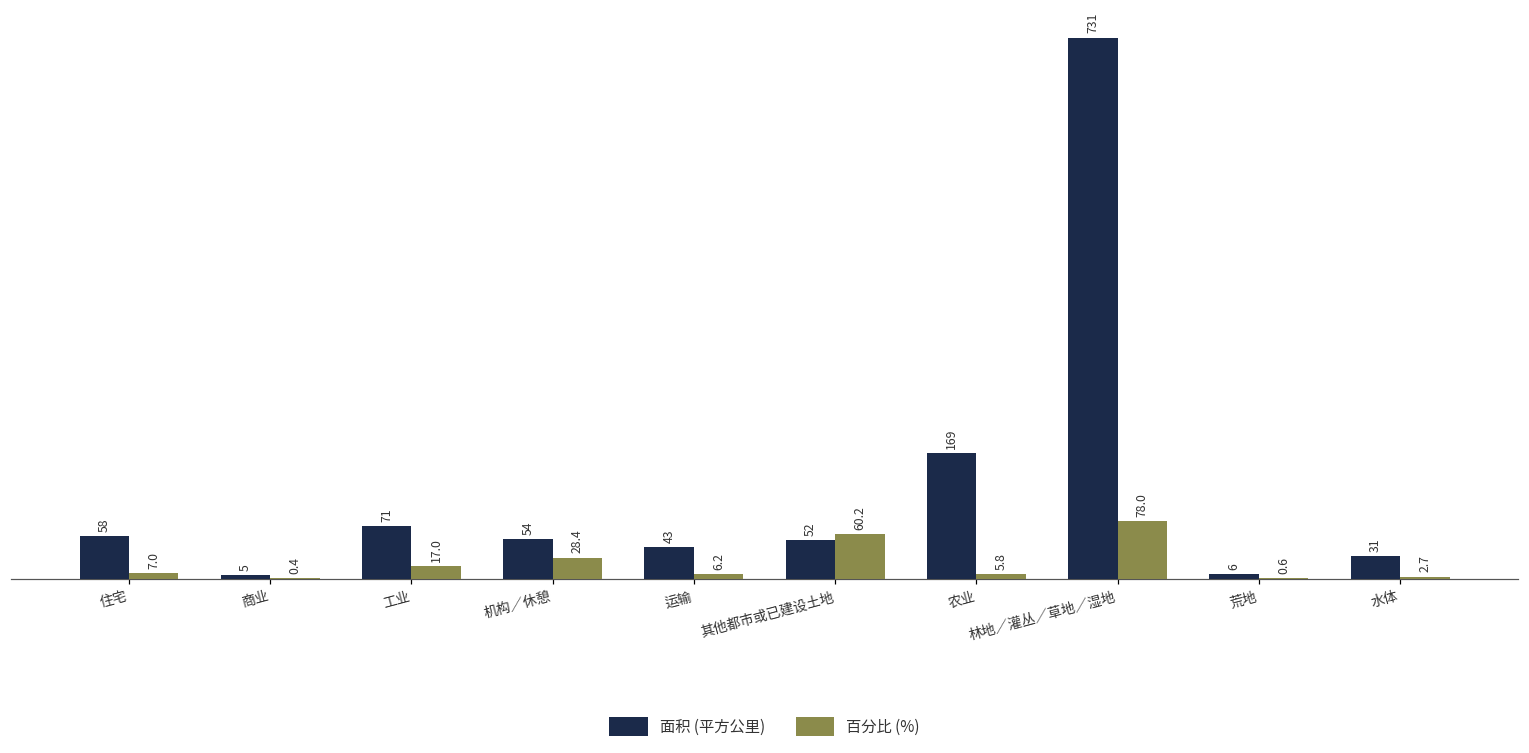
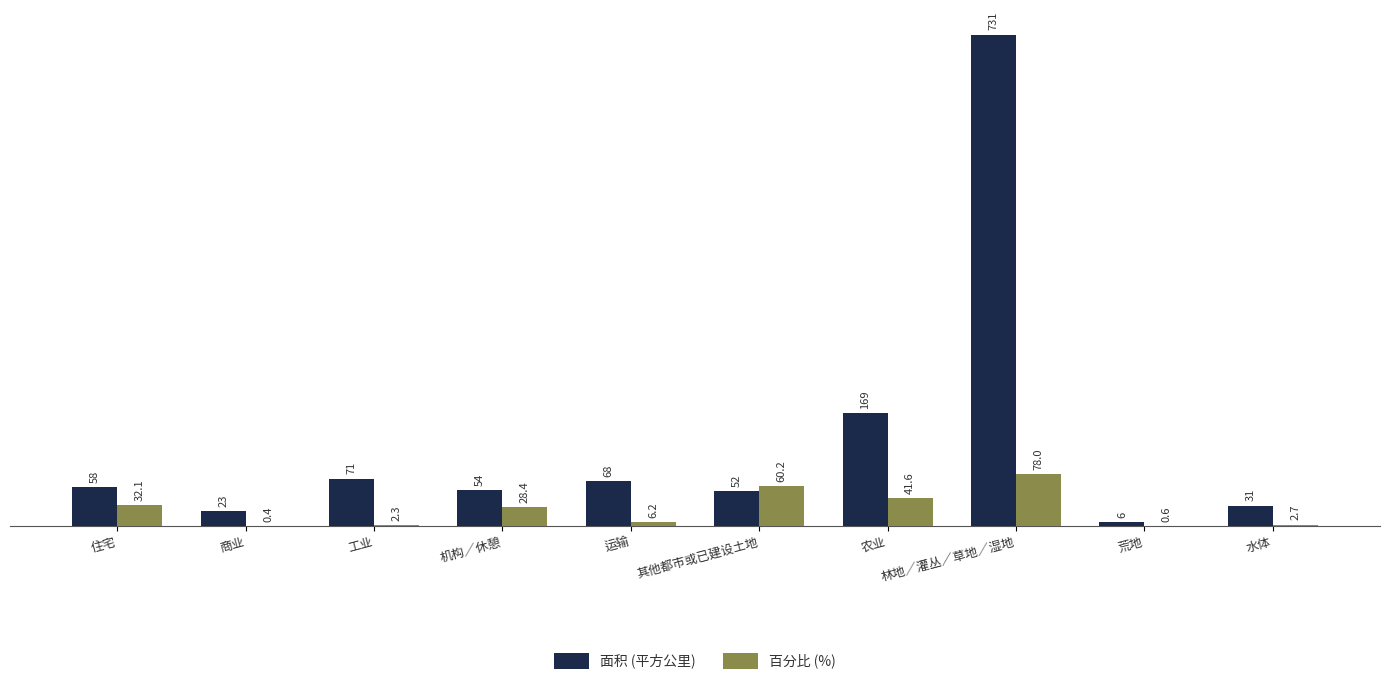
  {
    "面积 (平方公里)": {
      "住宅": 58,
-     "商业": 5,
+     "商业": 23,
      "工业": 71,
      "机构／休憩": 54,
-     "运输": 43,
+     "运输": 68,
      "其他都市或已建设土地": 52,
      "农业": 169,
      "林地／灌丛／草地／湿地": 731,
      "荒地": 6,
      "水体": 31
    },
    "百分比 (%)": {
-     "住宅": 7.0,
+     "住宅": 32.1,
      "商业": 0.4,
-     "工业": 17.0,
+     "工业": 2.3,
      "机构／休憩": 28.4,
      "运输": 6.2,
      "其他都市或已建设土地": 60.2,
-     "农业": 5.8,
+     "农业": 41.6,
      "林地／灌丛／草地／湿地": 78.0,
      "荒地": 0.6,
      "水体": 2.7
    }
  }
